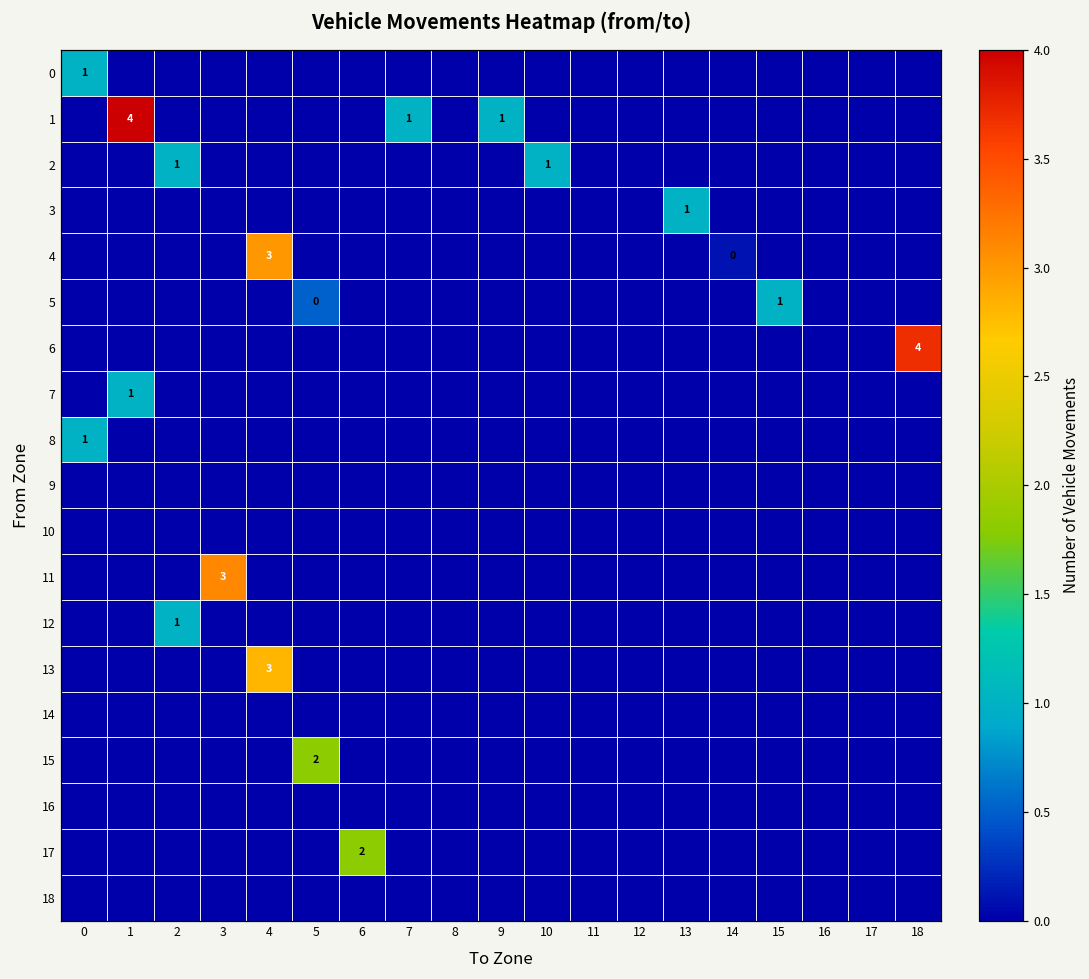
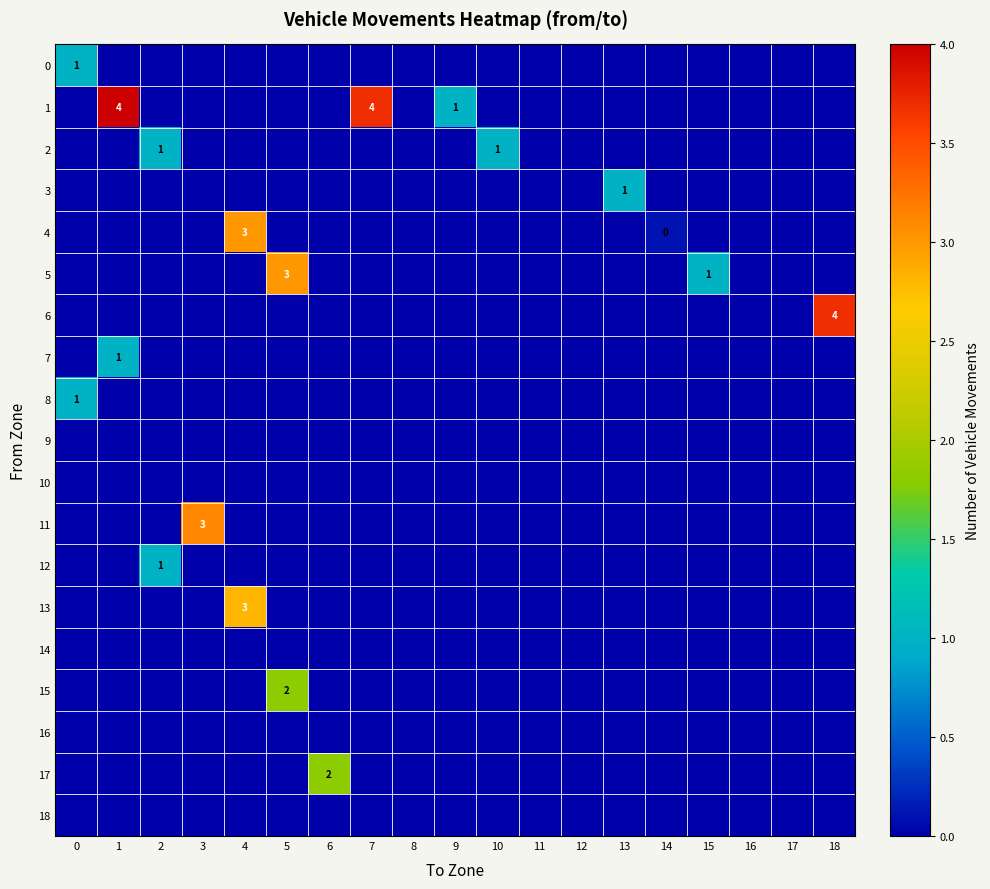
  {
    "0": {
      "0": 1
    },
    "1": {
      "1": 4,
-     "7": 1,
+     "7": 4,
      "9": 1
    },
    "2": {
      "2": 1,
      "10": 1
    },
    "3": {
      "13": 1
    },
    "4": {
      "4": 3,
      "14": 0
    },
    "5": {
-     "5": 0,
+     "5": 3,
      "15": 1
    },
    "6": {
      "18": 4
    },
    "7": {
      "1": 1
    },
    "8": {
      "0": 1
    },
    "11": {
      "3": 3
    },
    "12": {
      "2": 1
    },
    "13": {
      "4": 3
    },
    "15": {
      "5": 2
    },
    "17": {
      "6": 2
    }
  }
